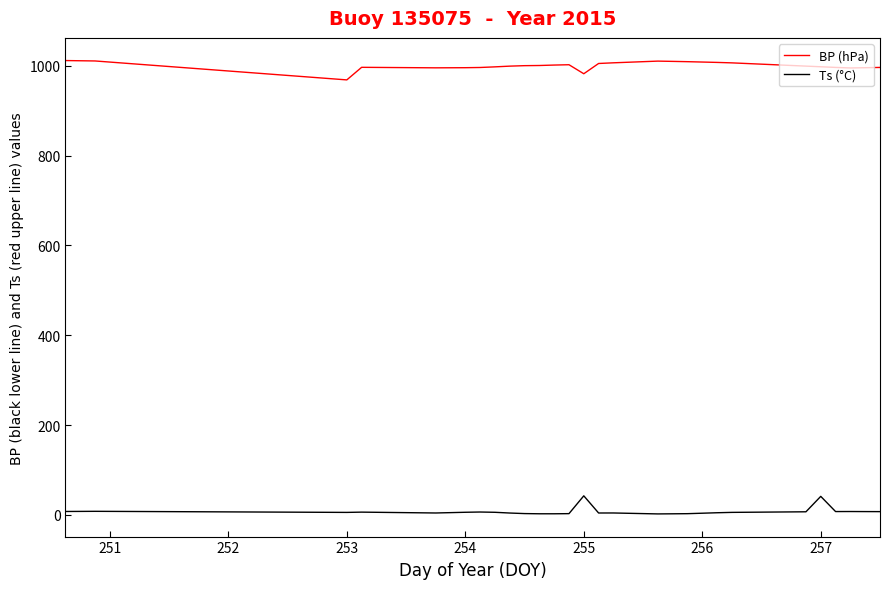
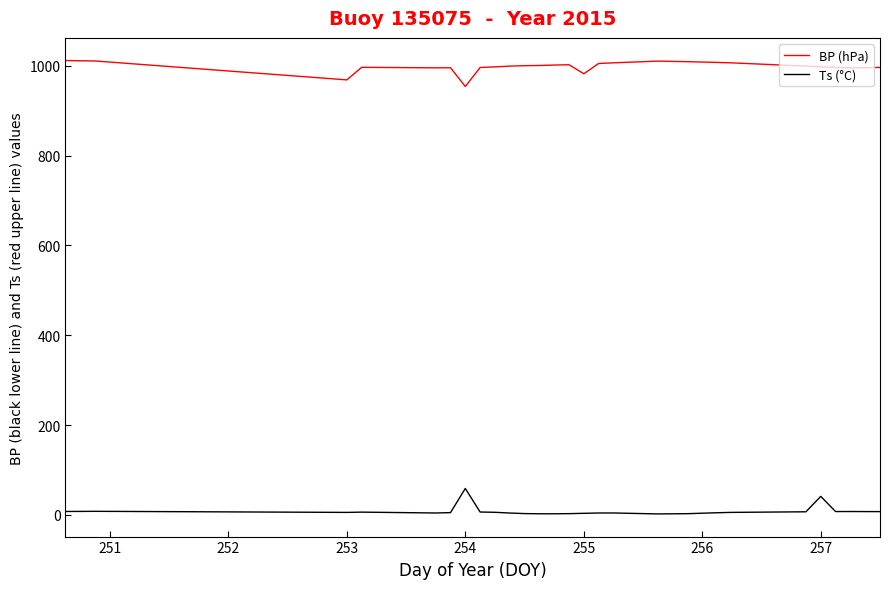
  {
    "BP (hPa)": {
      "253": 970,
-     "254": 1000,
+     "254": 950,
      "255": 980,
      "256": 1010
    },
    "Ts (°C)": {
      "253": 10,
-     "254": 10,
-     "255": 40,
+     "254": 60,
+     "255": 0,
      "256": 0,
      "257": 40
    }
  }
